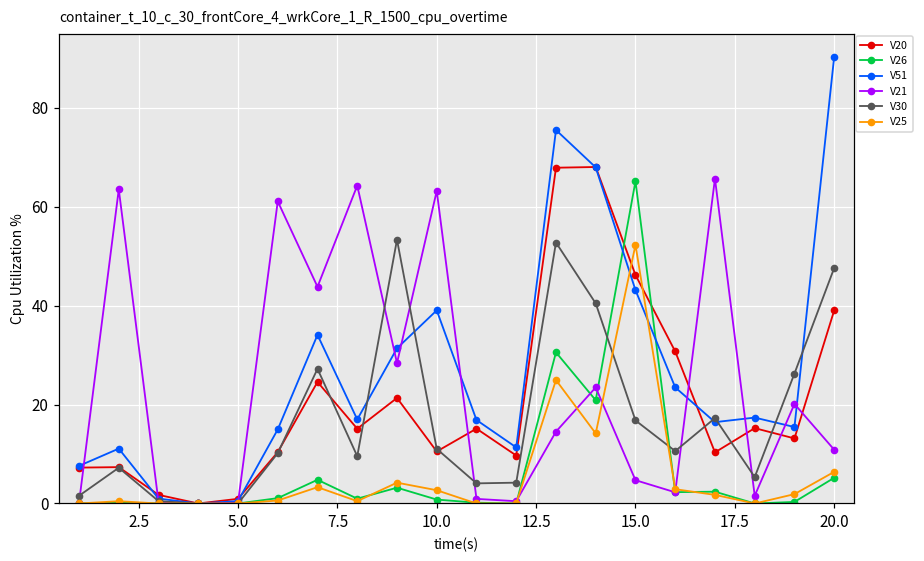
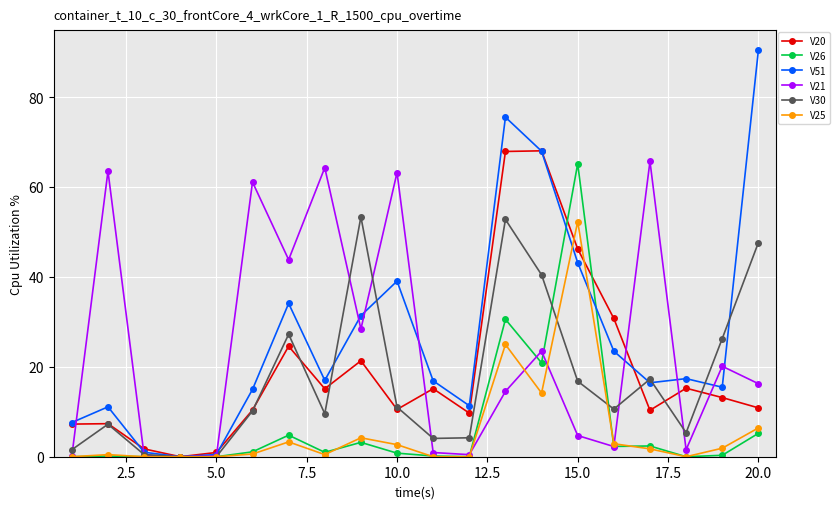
  {
    "V20": {
      "15.0": 46,
-     "20.0": 39
+     "20.0": 11
    },
    "V26": {
      "10.0": 1,
      "15.0": 65,
      "20.0": 5
    },
    "V51": {
      "10.0": 39,
      "15.0": 43,
      "20.0": 90
    },
    "V21": {
      "10.0": 63,
      "15.0": 5,
-     "20.0": 11
+     "20.0": 16
    },
    "V30": {
      "15.0": 17,
      "20.0": 48
    },
    "V25": {
      "10.0": 3,
      "15.0": 52,
      "20.0": 6
    }
  }
